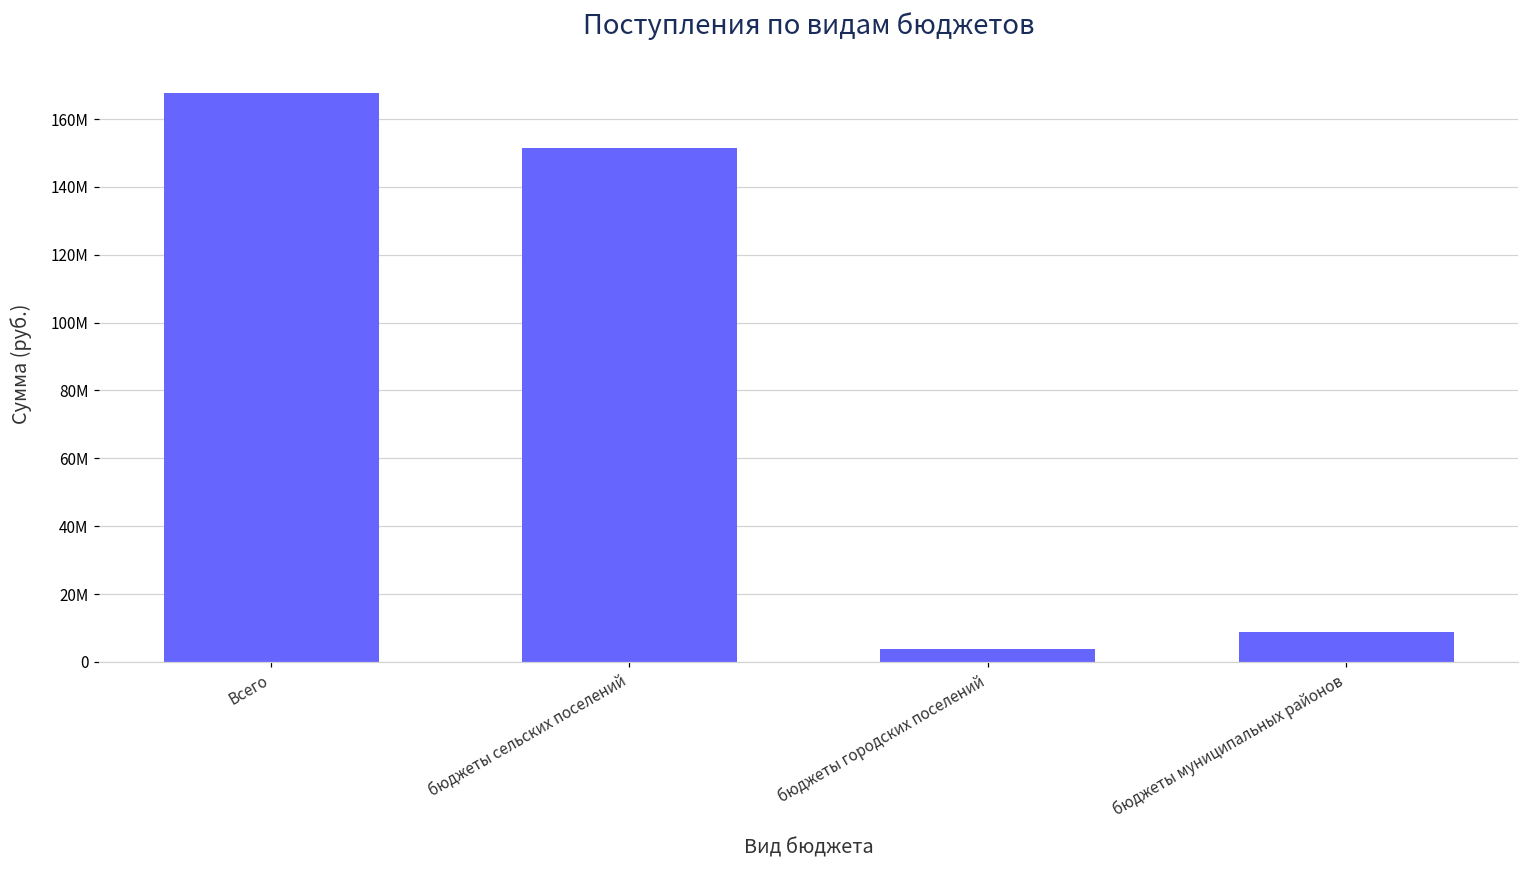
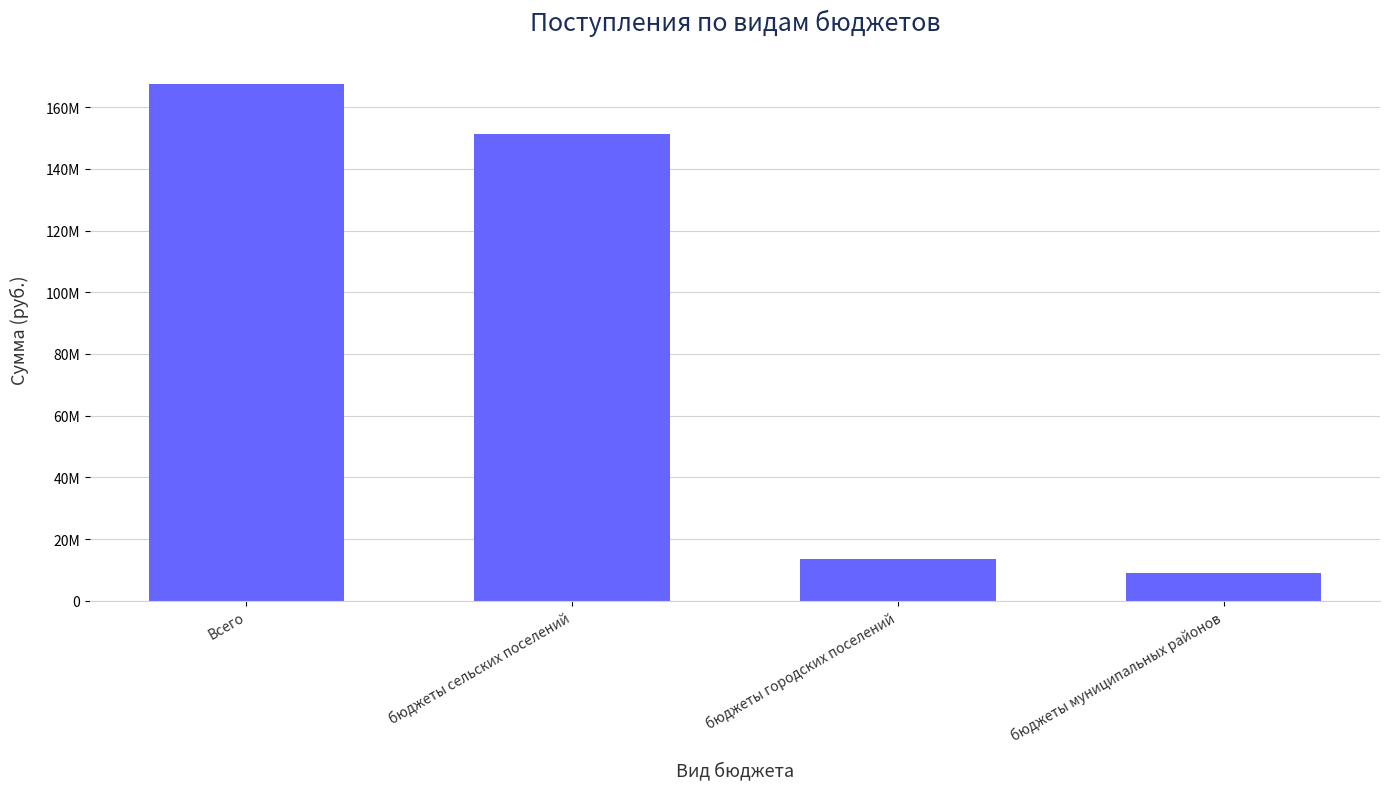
  {
    "Всего": 168000000,
    "бюджеты сельских поселений": 151000000,
-   "бюджеты городских поселений": 4000000,
+   "бюджеты городских поселений": 13000000,
    "бюджеты муниципальных районов": 9000000
  }
